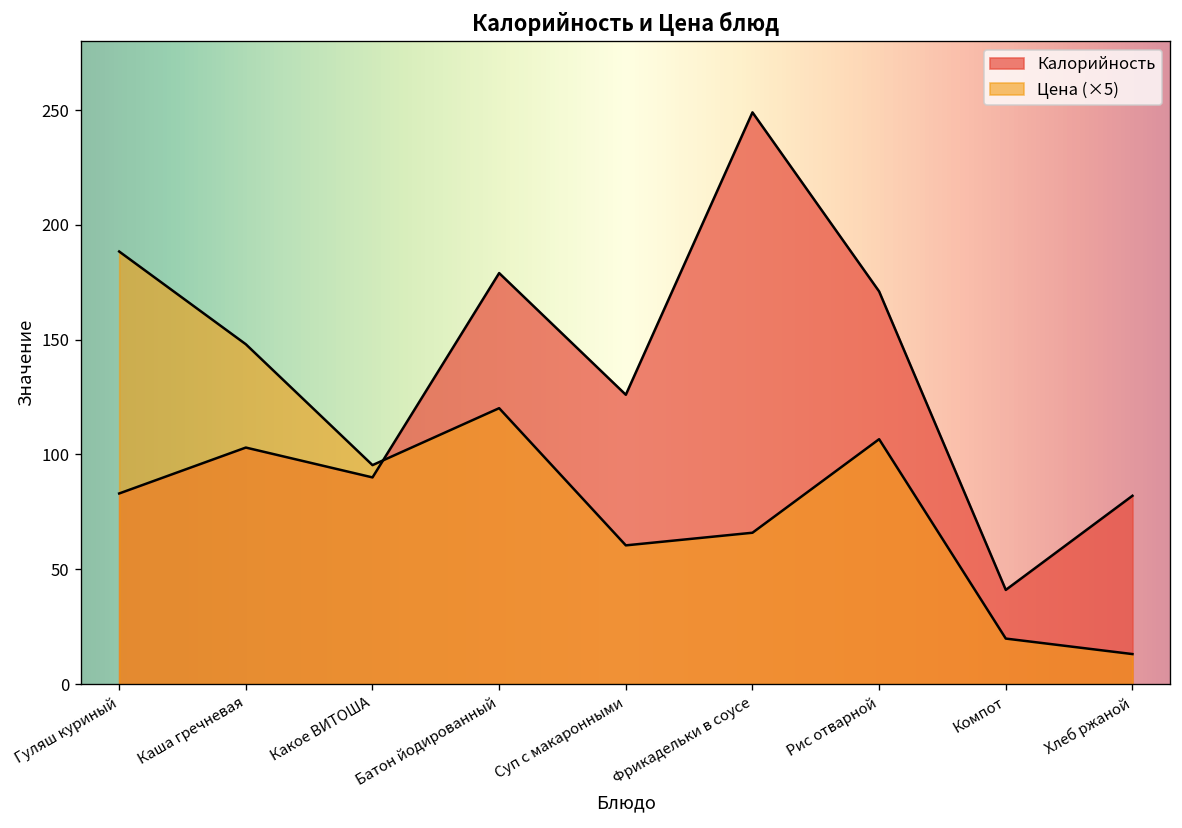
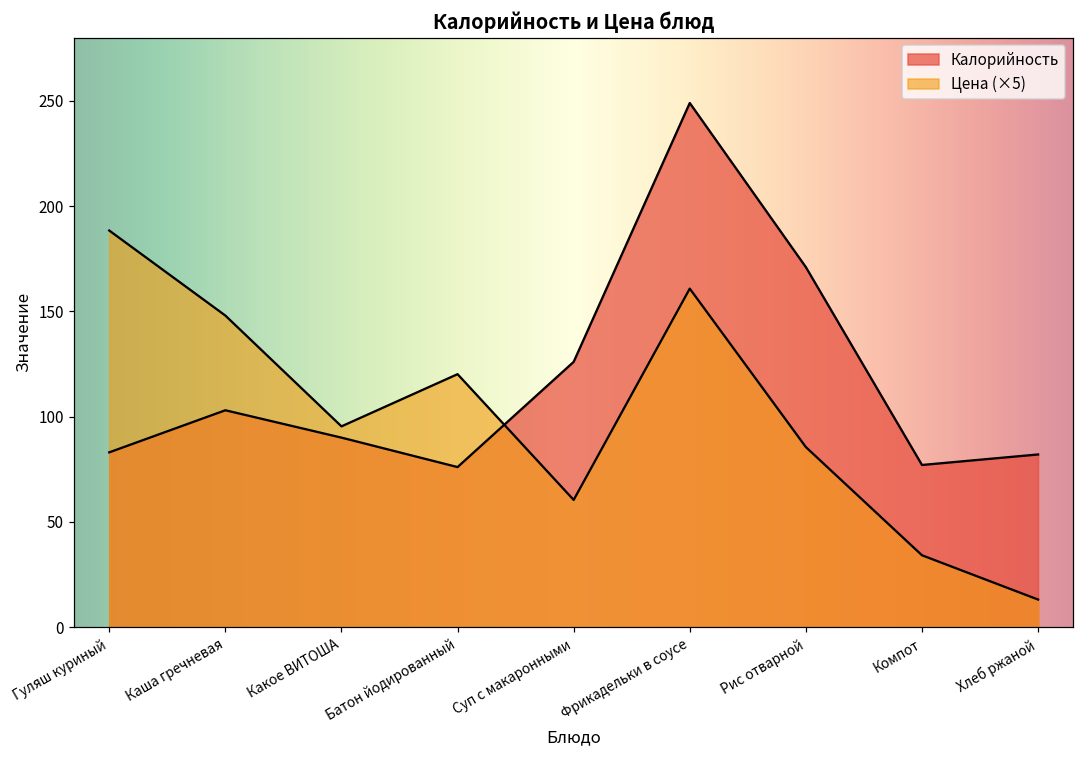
  {
    "Калорийность": {
      "Гуляш куриный": 83,
      "Каша гречневая": 103,
      "Какое ВИТОША": 90,
-     "Батон йодированный": 179,
+     "Батон йодированный": 76,
      "Суп с макаронными": 126,
      "Фрикадельки в соусе": 249,
      "Рис отварной": 171,
-     "Компот": 41,
+     "Компот": 77,
      "Хлеб ржаной": 82
    },
    "Цена (×5)": {
      "Гуляш куриный": 188,
      "Каша гречневая": 148,
      "Какое ВИТОША": 95,
      "Батон йодированный": 120,
      "Суп с макаронными": 60,
-     "Фрикадельки в соусе": 66,
-     "Рис отварной": 107,
-     "Компот": 20,
+     "Фрикадельки в соусе": 161,
+     "Рис отварной": 86,
+     "Компот": 34,
      "Хлеб ржаной": 13
    }
  }
